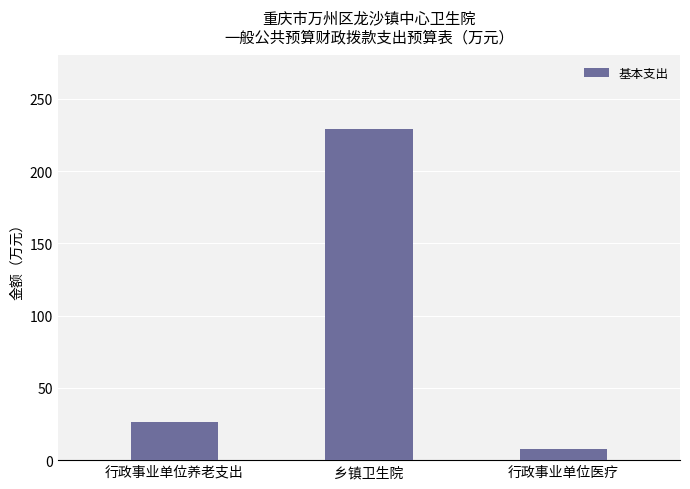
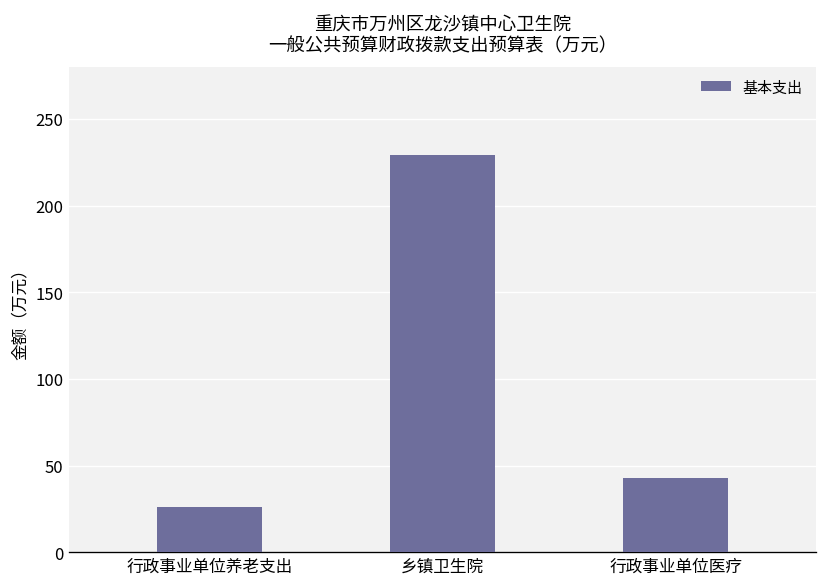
  {
    "行政事业单位养老支出": 26,
    "乡镇卫生院": 229,
-   "行政事业单位医疗": 8
+   "行政事业单位医疗": 43
  }
